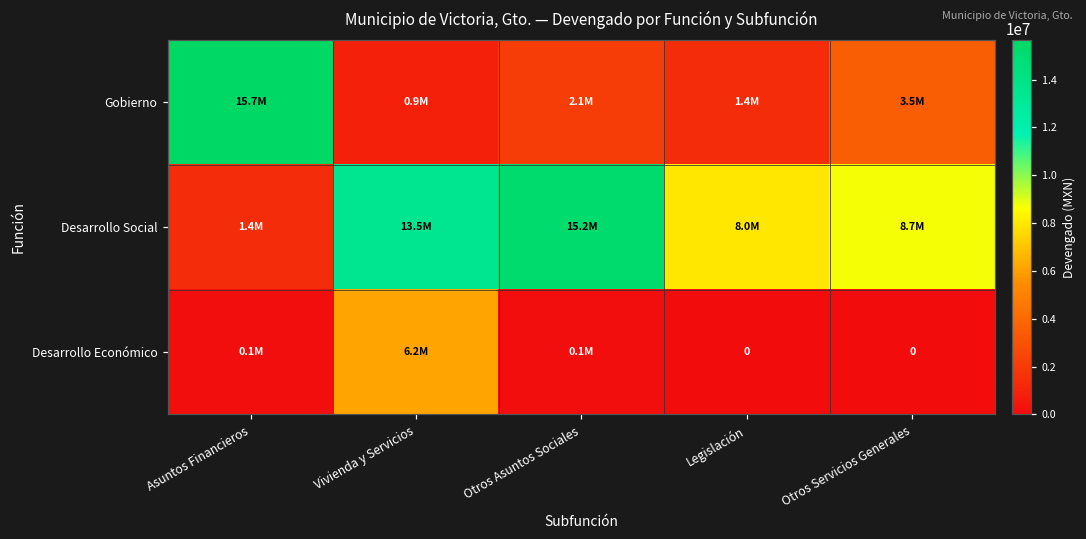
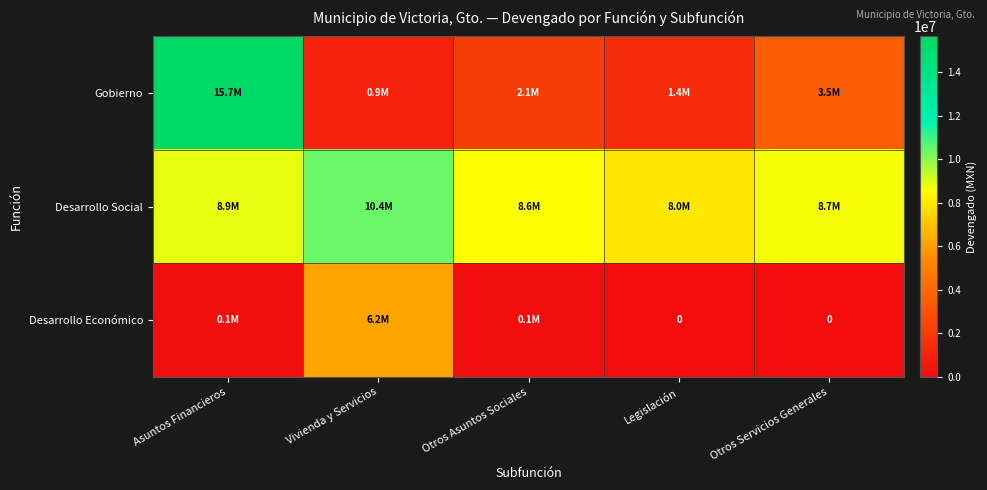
  {
    "Gobierno": {
      "Asuntos Financieros": "15.7M",
      "Vivienda y Servicios": "0.9M",
      "Otros Asuntos Sociales": "2.1M",
      "Legislación": "1.4M",
      "Otros Servicios Generales": "3.5M"
    },
    "Desarrollo Social": {
-     "Asuntos Financieros": "1.4M",
-     "Vivienda y Servicios": "13.5M",
-     "Otros Asuntos Sociales": "15.2M",
+     "Asuntos Financieros": "8.9M",
+     "Vivienda y Servicios": "10.4M",
+     "Otros Asuntos Sociales": "8.6M",
      "Legislación": "8.0M",
      "Otros Servicios Generales": "8.7M"
    },
    "Desarrollo Económico": {
      "Asuntos Financieros": "0.1M",
      "Vivienda y Servicios": "6.2M",
      "Otros Asuntos Sociales": "0.1M",
      "Legislación": "0",
      "Otros Servicios Generales": "0"
    }
  }
